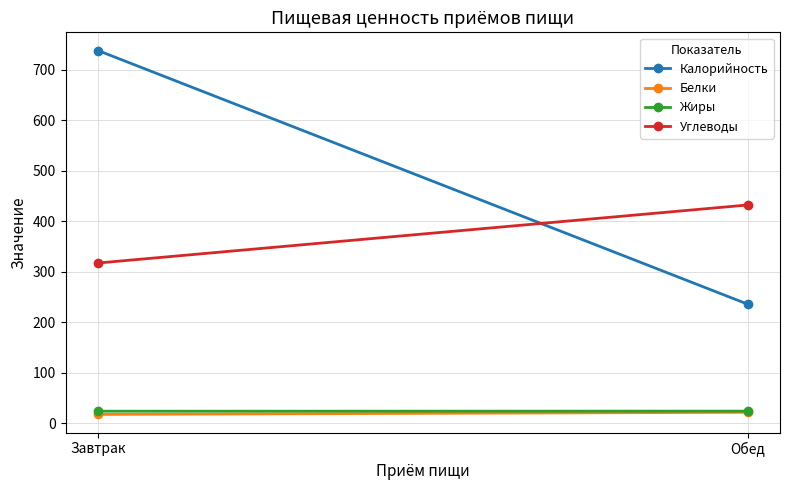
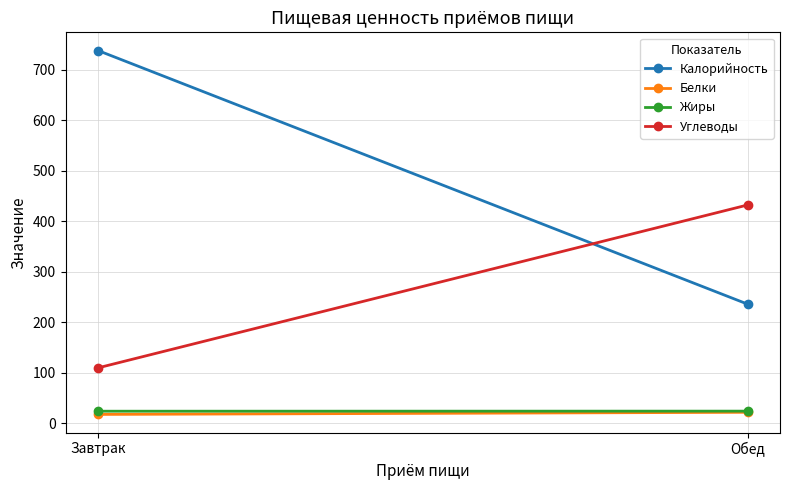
  {
    "Калорийность": {
      "Завтрак": 740,
      "Обед": 240
    },
    "Белки": {
      "Завтрак": 20
    },
    "Жиры": {
      "Завтрак": 20
    },
    "Углеводы": {
-     "Завтрак": 320,
+     "Завтрак": 110,
      "Обед": 430
    }
  }
